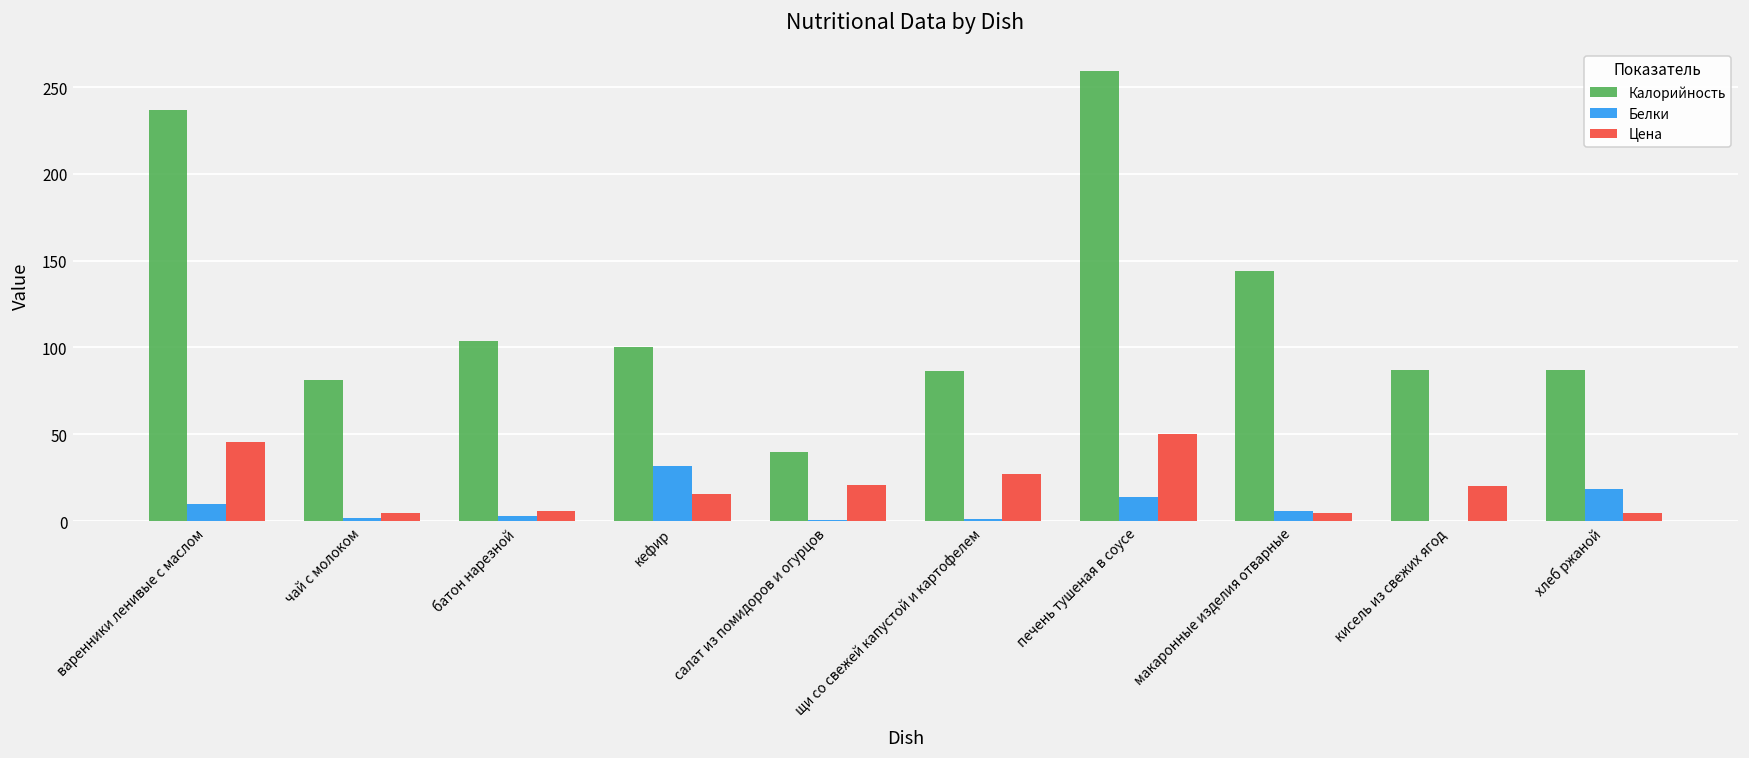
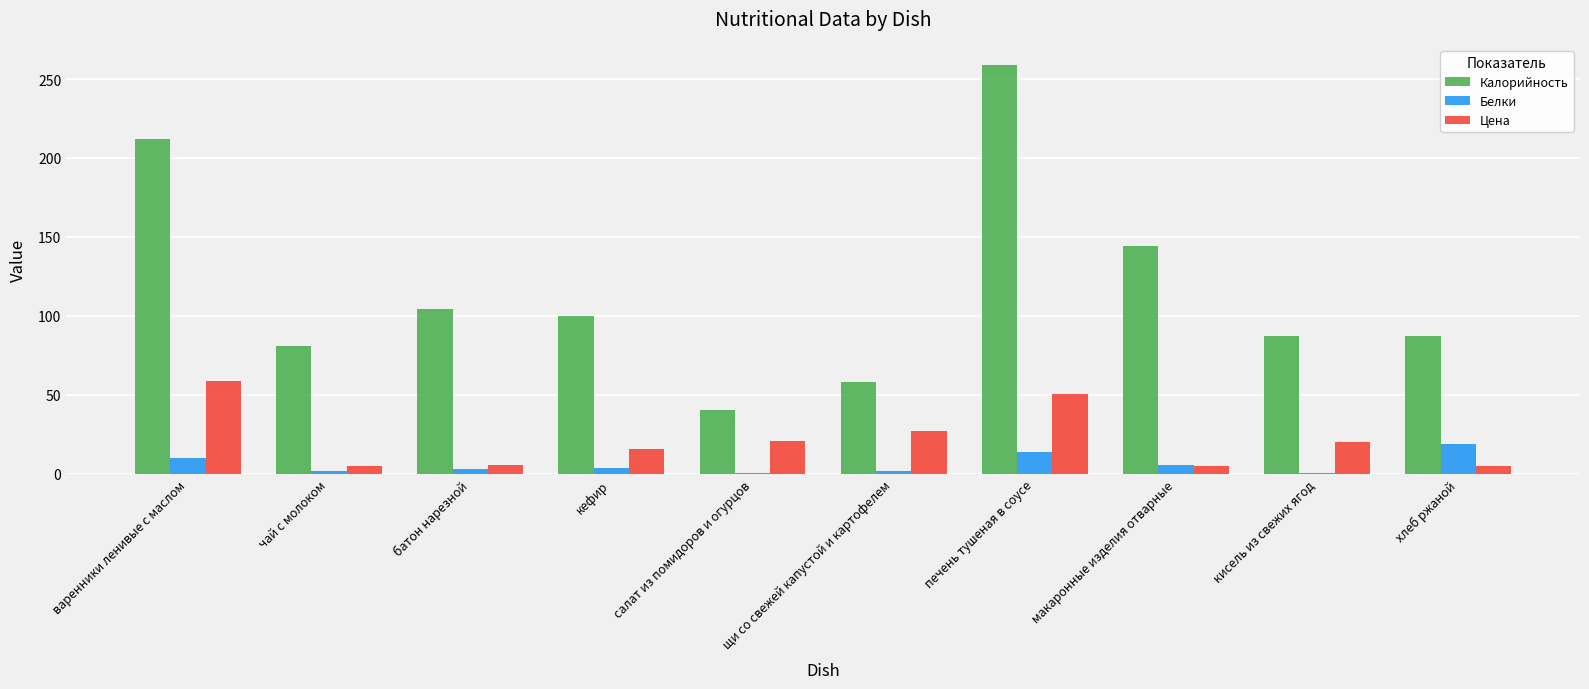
  {
    "Калорийность": {
-     "варенники ленивые с маслом": 237,
+     "варенники ленивые с маслом": 212,
      "чай с молоком": 81,
      "батон нарезной": 104,
      "кефир": 100,
      "салат из помидоров и огурцов": 40,
-     "щи со свежей капустой и картофелем": 86,
+     "щи со свежей капустой и картофелем": 58,
      "печень тушеная в соусе": 259,
      "макаронные изделия отварные": 144,
      "кисель из свежих ягод": 87,
      "хлеб ржаной": 87
    },
    "Белки": {
      "варенники ленивые с маслом": 10,
      "батон нарезной": 3,
-     "кефир": 32,
+     "кефир": 4,
      "печень тушеная в соусе": 14,
      "макаронные изделия отварные": 6,
      "хлеб ржаной": 19
    },
    "Цена": {
-     "варенники ленивые с маслом": 46,
+     "варенники ленивые с маслом": 59,
      "чай с молоком": 5,
      "батон нарезной": 6,
      "кефир": 16,
      "салат из помидоров и огурцов": 21,
      "щи со свежей капустой и картофелем": 27,
      "печень тушеная в соусе": 50,
      "макаронные изделия отварные": 5,
      "кисель из свежих ягод": 20,
      "хлеб ржаной": 5
    }
  }
